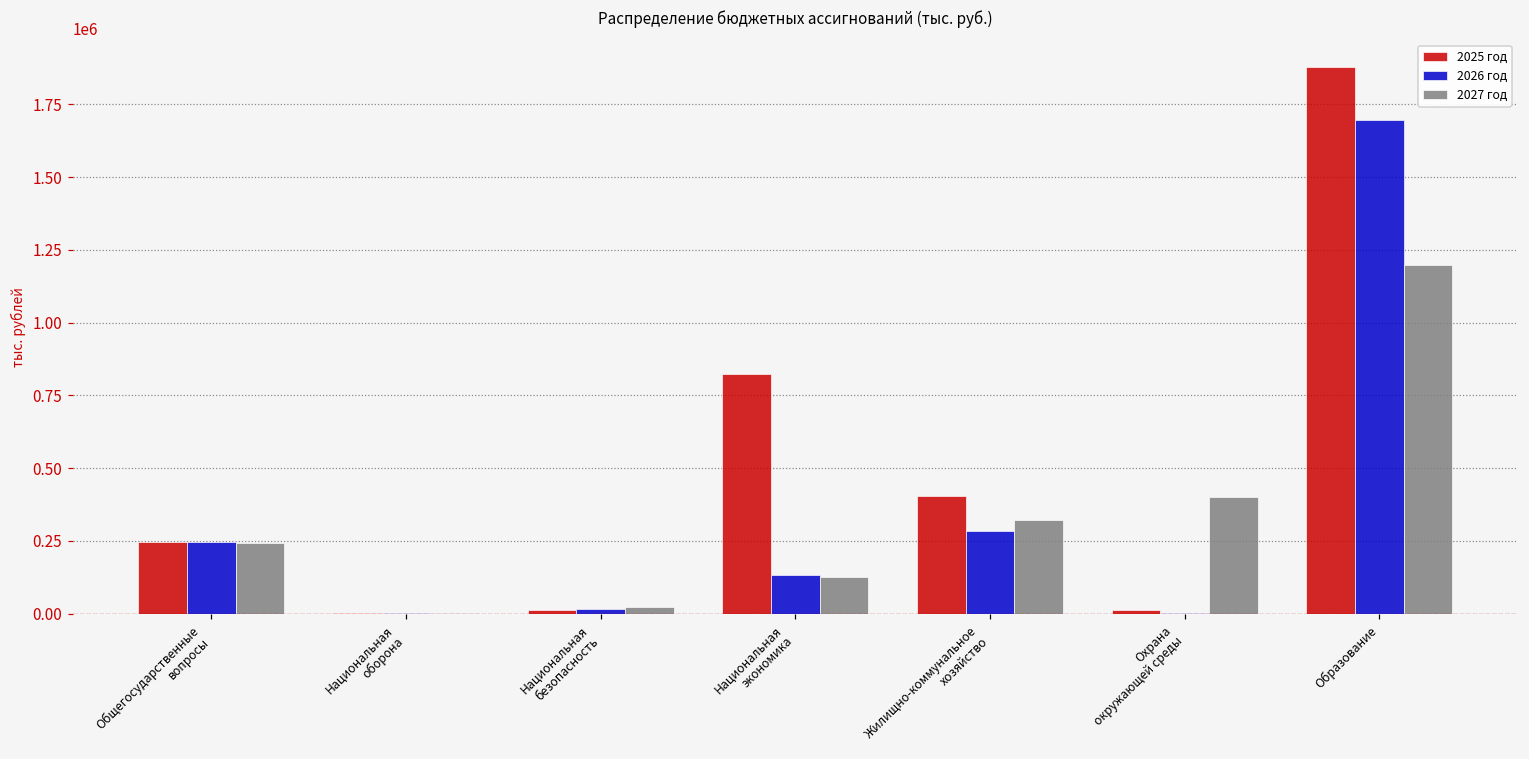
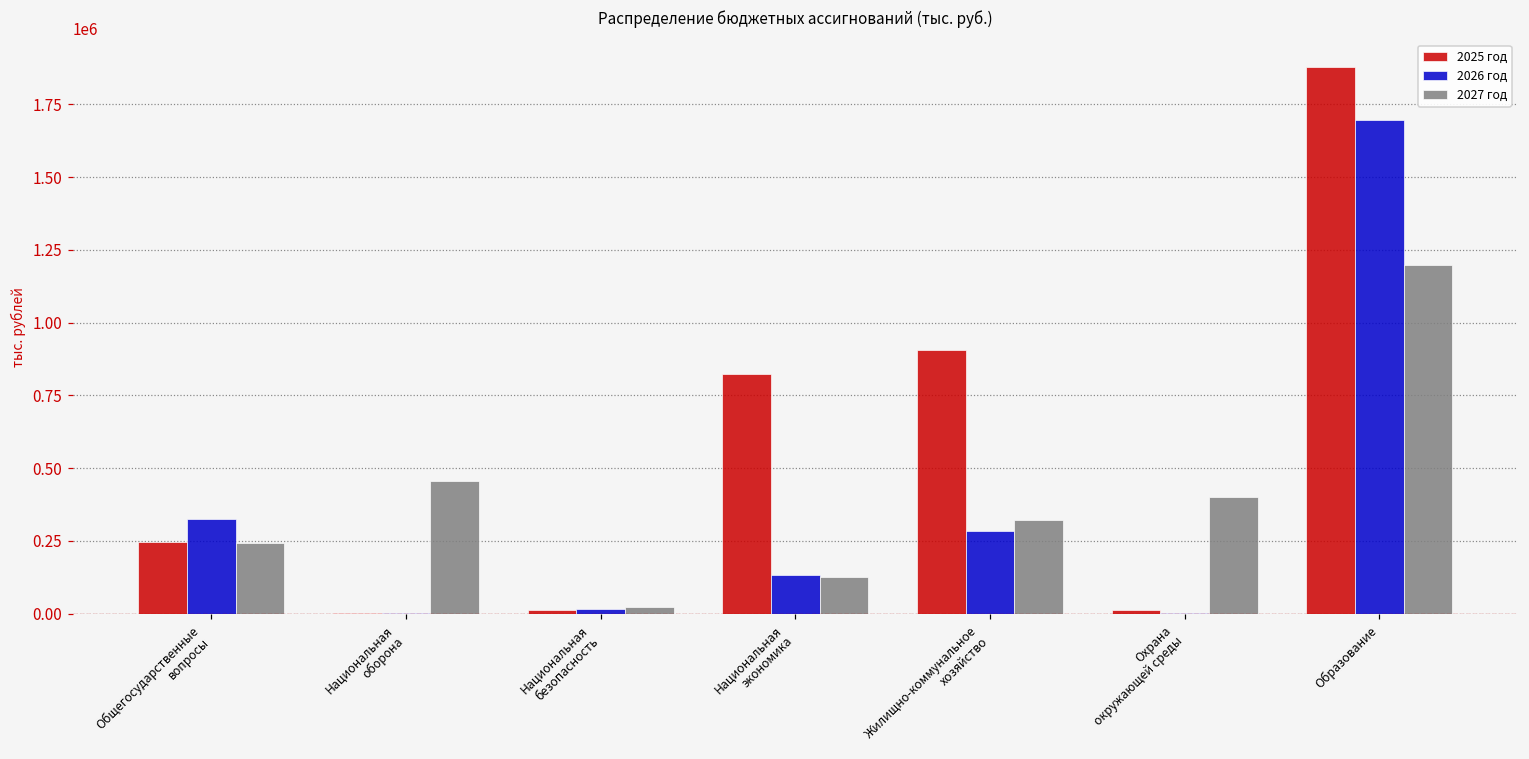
  {
    "2025 год": {
      "Общегосударственные вопросы": 250000,
      "Национальная безопасность": 10000,
      "Национальная экономика": 820000,
-     "Жилищно-коммунальное хозяйство": 400000,
+     "Жилищно-коммунальное хозяйство": 910000,
      "Охрана окружающей среды": 10000,
      "Образование": 1880000
    },
    "2026 год": {
-     "Общегосударственные вопросы": 250000,
+     "Общегосударственные вопросы": 330000,
      "Национальная безопасность": 20000,
      "Национальная экономика": 130000,
      "Жилищно-коммунальное хозяйство": 280000,
      "Образование": 1700000
    },
    "2027 год": {
      "Общегосударственные вопросы": 240000,
-     "Национальная оборона": 0,
+     "Национальная оборона": 460000,
      "Национальная безопасность": 20000,
      "Национальная экономика": 130000,
      "Жилищно-коммунальное хозяйство": 320000,
      "Охрана окружающей среды": 400000,
      "Образование": 1200000
    }
  }
